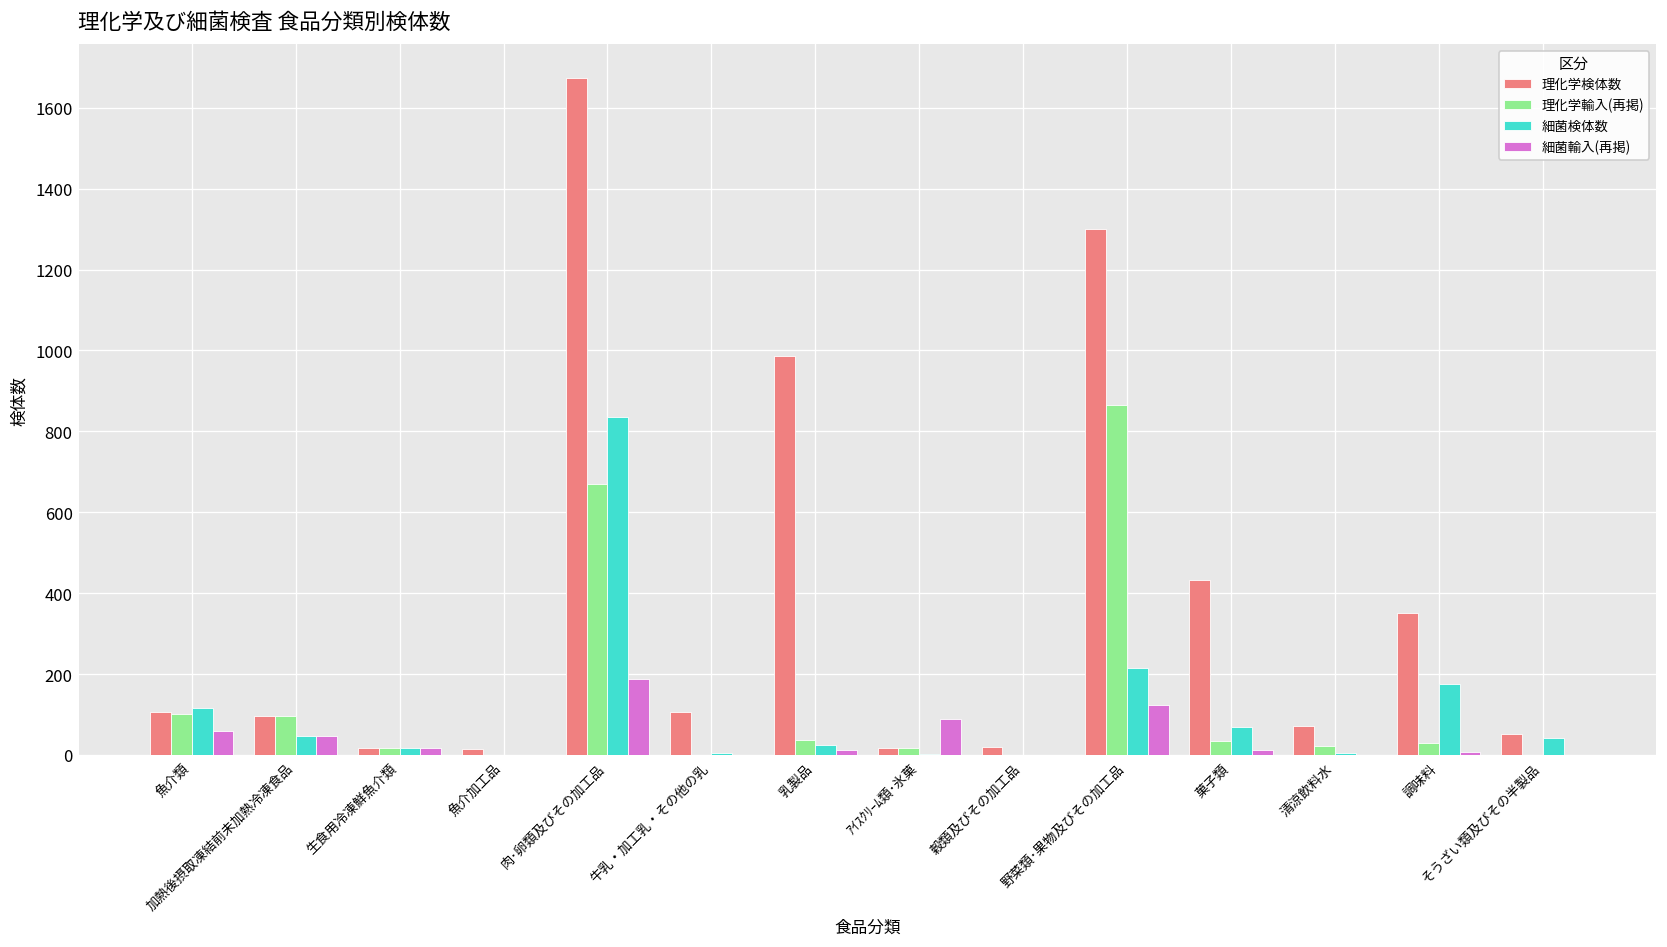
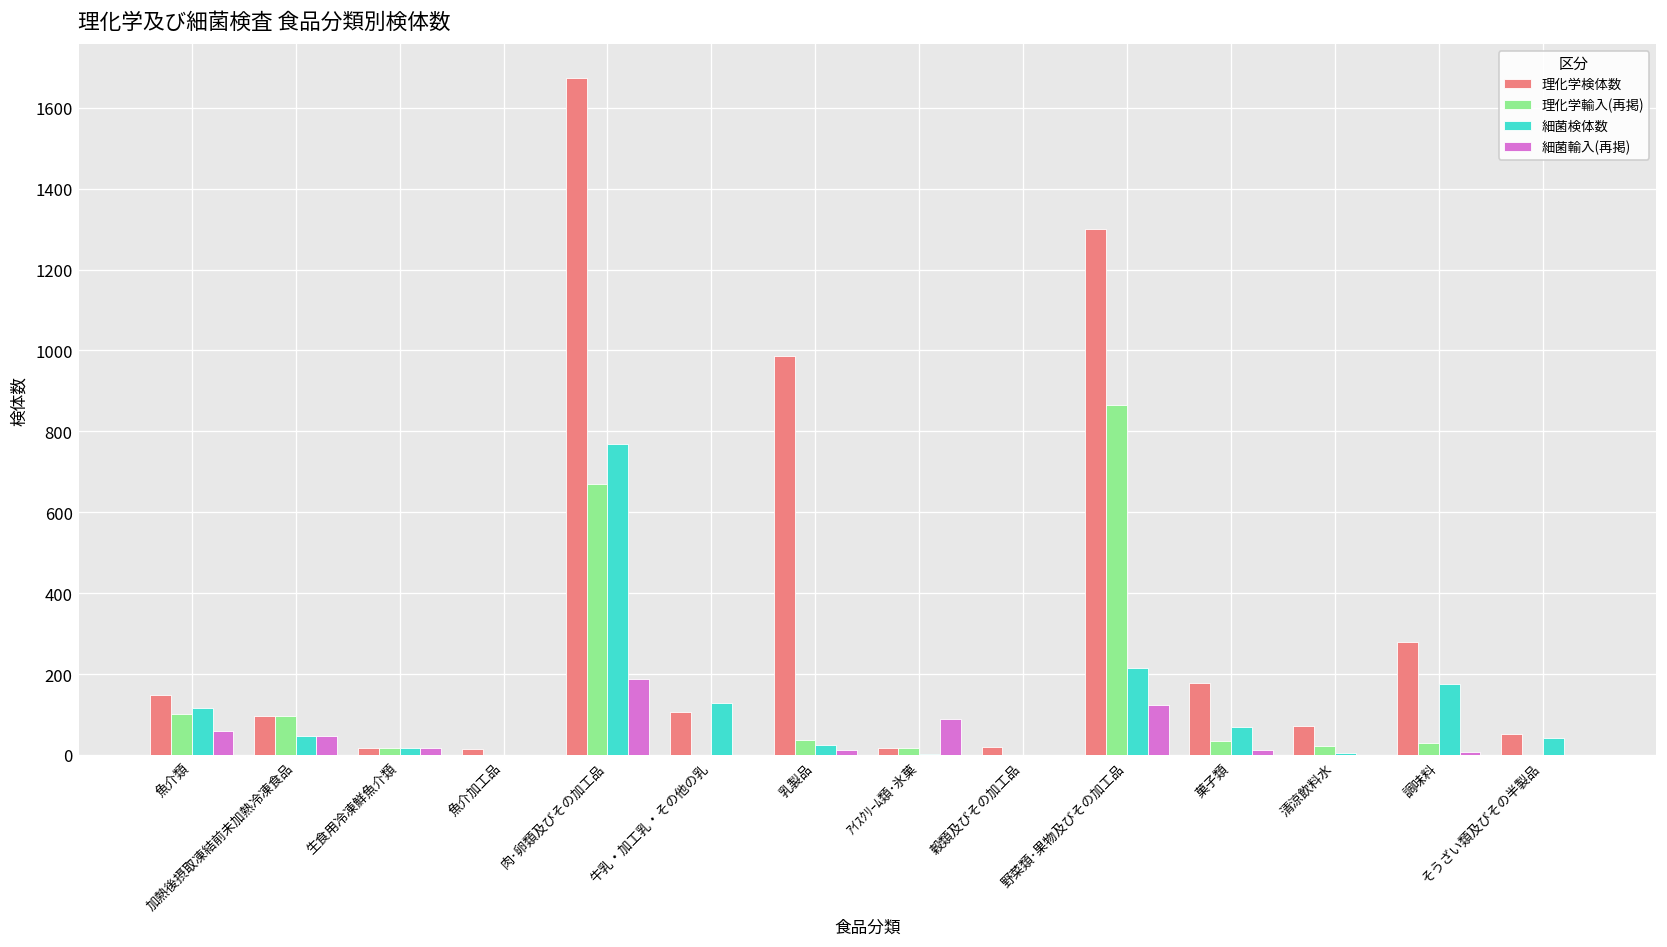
  {
    "理化学検体数": {
-     "魚介類": 110,
+     "魚介類": 150,
      "加熱後摂取凍結前未加熱冷凍食品": 100,
      "生食用冷凍鮮魚介類": 20,
      "魚介加工品": 20,
      "肉･卵類及びその加工品": 1670,
      "牛乳・加工乳・その他の乳": 110,
      "乳製品": 990,
      "ｱｲｽｸﾘｰﾑ類･氷菓": 20,
      "穀類及びその加工品": 20,
      "野菜類･果物及びその加工品": 1300,
-     "菓子類": 430,
+     "菓子類": 180,
      "清涼飲料水": 70,
-     "調味料": 350,
+     "調味料": 280,
      "そうざい類及びその半製品": 50
    },
    "理化学輸入(再掲)": {
      "魚介類": 100,
      "加熱後摂取凍結前未加熱冷凍食品": 100,
      "生食用冷凍鮮魚介類": 20,
      "魚介加工品": 0,
      "肉･卵類及びその加工品": 670,
      "牛乳・加工乳・その他の乳": 0,
      "乳製品": 40,
      "ｱｲｽｸﾘｰﾑ類･氷菓": 20,
      "穀類及びその加工品": 0,
      "野菜類･果物及びその加工品": 870,
      "菓子類": 30,
      "清涼飲料水": 20,
      "調味料": 30,
      "そうざい類及びその半製品": 0
    },
    "細菌検体数": {
      "魚介類": 120,
      "加熱後摂取凍結前未加熱冷凍食品": 50,
      "生食用冷凍鮮魚介類": 20,
      "魚介加工品": 0,
-     "肉･卵類及びその加工品": 840,
-     "牛乳・加工乳・その他の乳": 0,
+     "肉･卵類及びその加工品": 770,
+     "牛乳・加工乳・その他の乳": 130,
      "乳製品": 30,
      "穀類及びその加工品": 0,
      "野菜類･果物及びその加工品": 210,
      "菓子類": 70,
      "調味料": 180,
      "そうざい類及びその半製品": 40
    },
    "細菌輸入(再掲)": {
      "魚介類": 60,
      "加熱後摂取凍結前未加熱冷凍食品": 50,
      "生食用冷凍鮮魚介類": 20,
      "魚介加工品": 0,
      "肉･卵類及びその加工品": 190,
      "牛乳・加工乳・その他の乳": 0,
      "乳製品": 10,
      "ｱｲｽｸﾘｰﾑ類･氷菓": 90,
      "穀類及びその加工品": 0,
      "野菜類･果物及びその加工品": 120,
      "菓子類": 10,
      "清涼飲料水": 0,
      "調味料": 10,
      "そうざい類及びその半製品": 0
    }
  }
